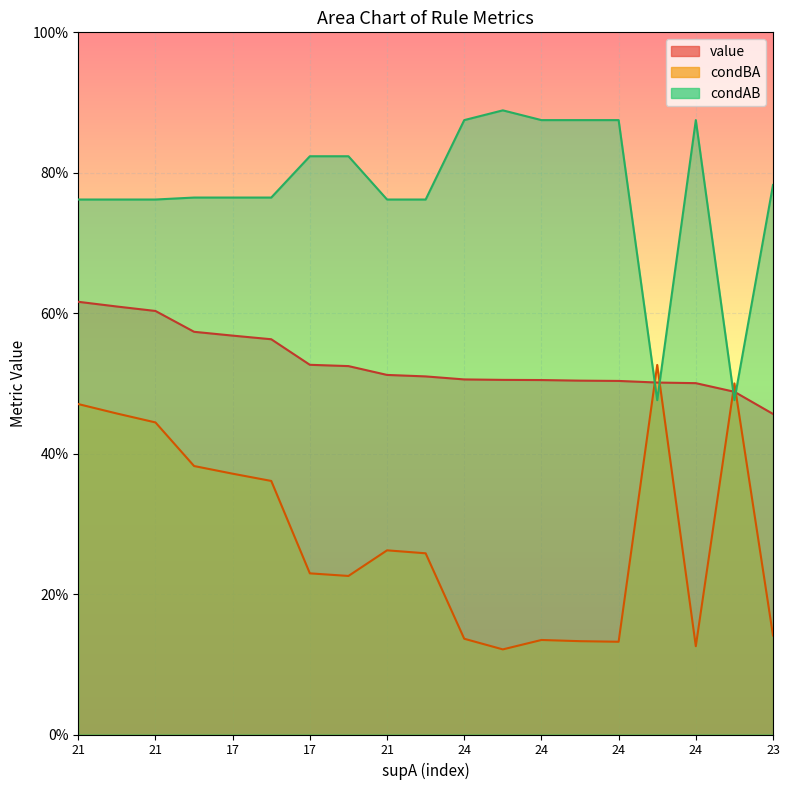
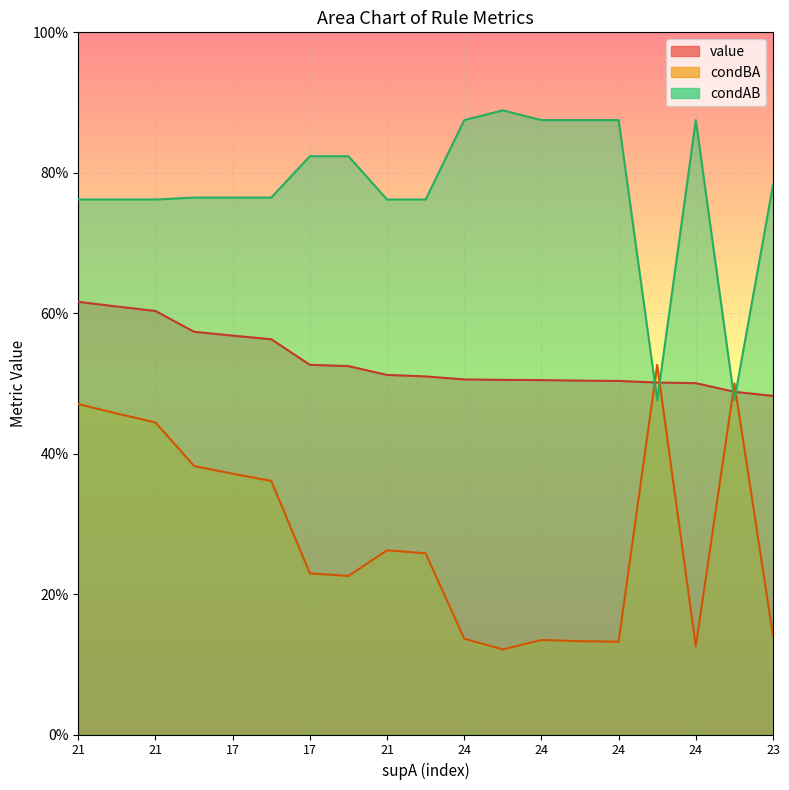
  {
    "value": {
-     "23": "46%"
+     "23": "48%"
    },
    "condBA": {
      "23": "14%"
    },
    "condAB": {
      "23": "78%"
    }
  }
